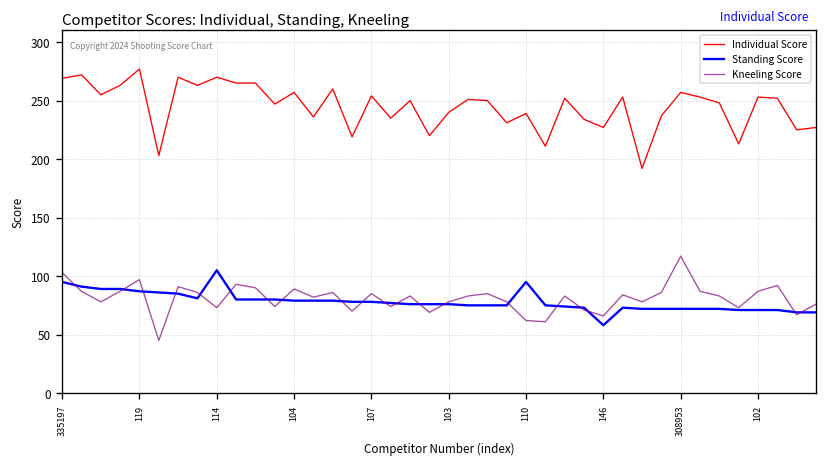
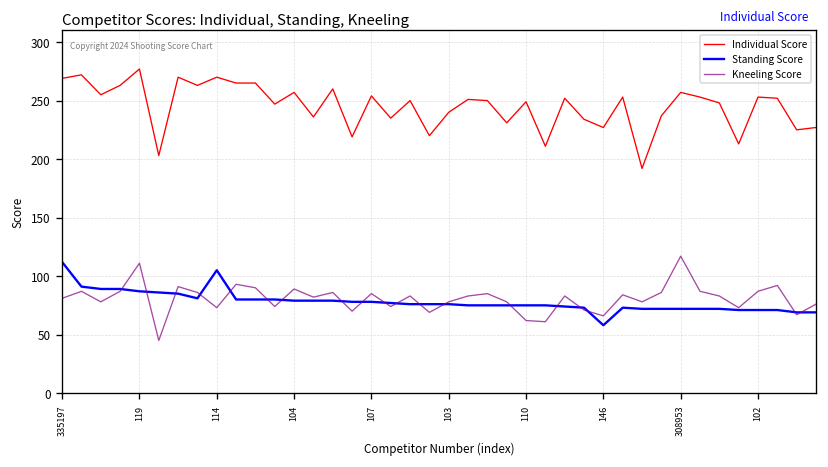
  {
    "Individual Score": {
      "335197": 270,
      "114": 270,
-     "110": 240,
+     "110": 250,
      "146": 230,
      "308953": 260
    },
    "Standing Score": {
-     "335197": 100,
+     "335197": 110,
      "119": 90,
      "114": 110,
-     "110": 100,
+     "110": 80,
      "146": 60,
      "308953": 70
    },
    "Kneeling Score": {
-     "335197": 100,
-     "119": 100,
+     "335197": 80,
+     "119": 110,
      "114": 70,
      "110": 60,
      "146": 70,
      "308953": 120
    }
  }
